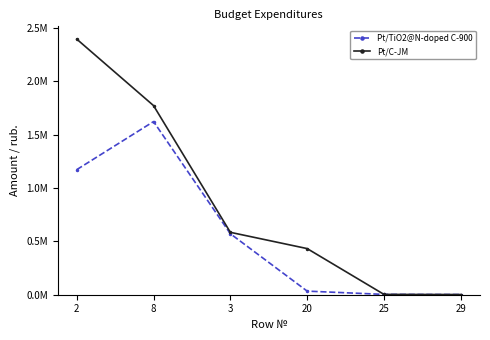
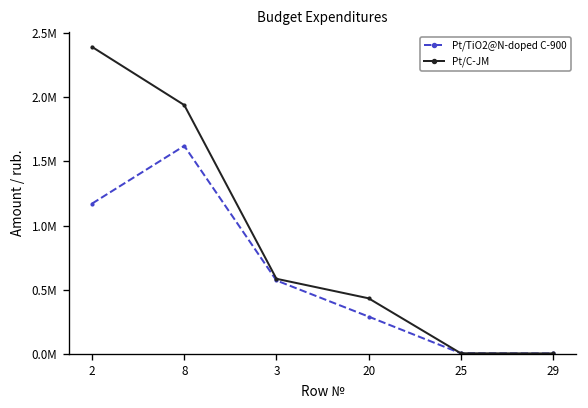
  {
    "Pt/TiO2@N-doped C-900": {
      "2": 1170000,
      "8": 1620000,
-     "20": 30000
+     "20": 290000
    },
    "Pt/C-JM": {
      "2": 2390000,
-     "8": 1770000,
+     "8": 1940000,
      "20": 430000
    }
  }
